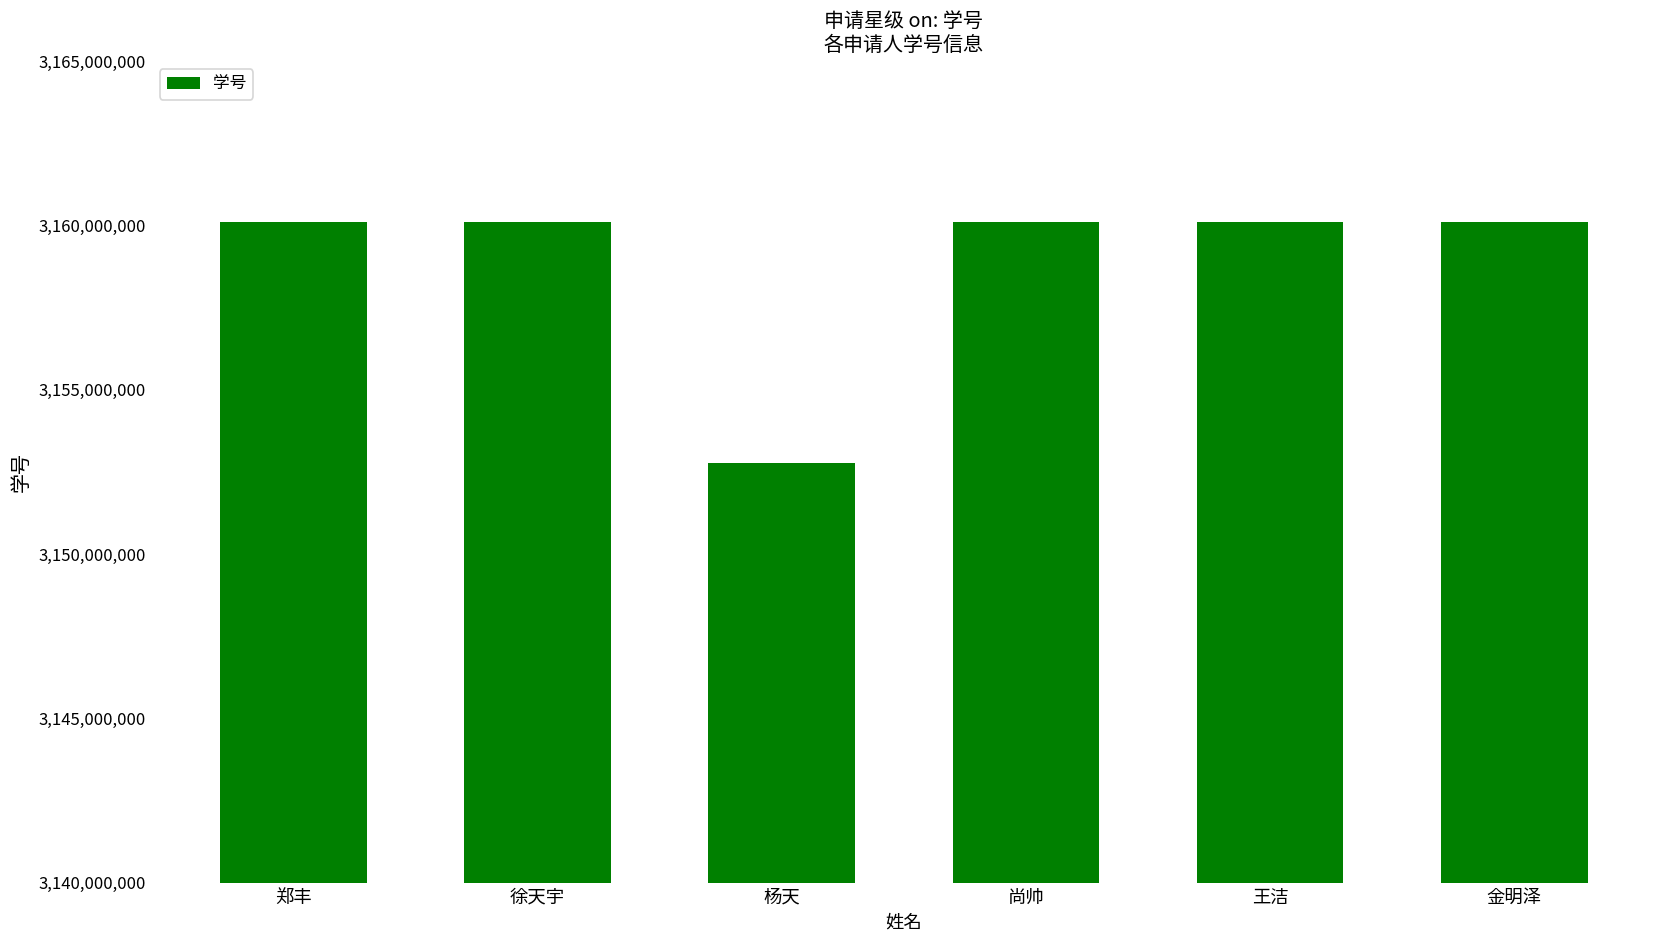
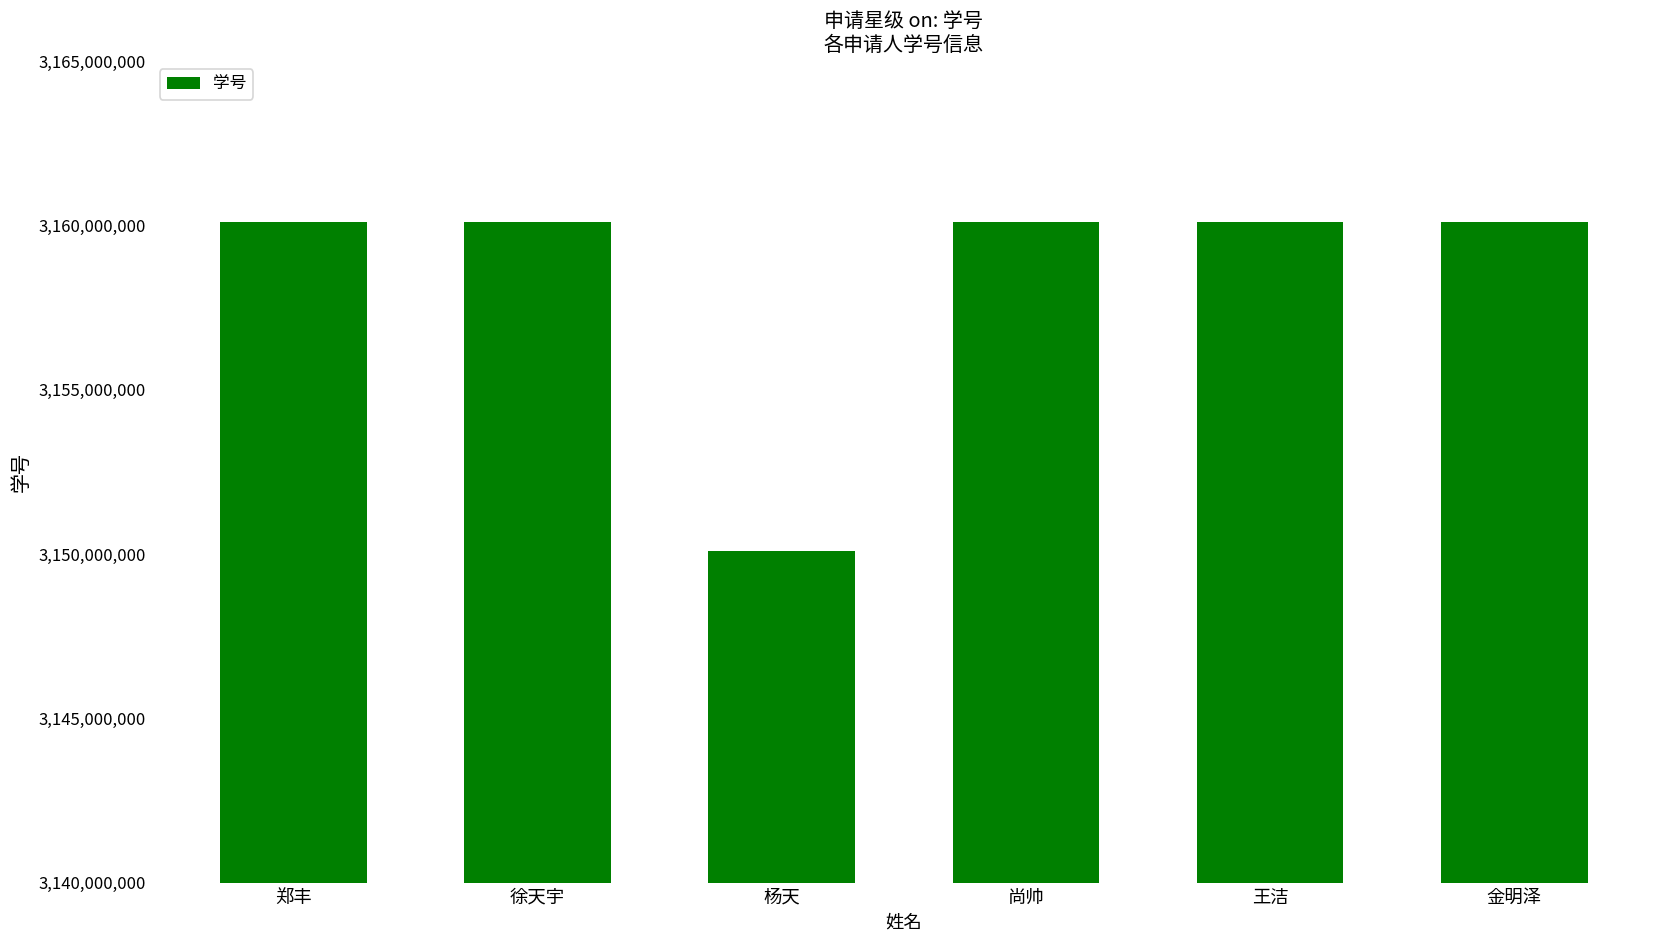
  {
    "郑丰": "3,160,100,000",
    "徐天宇": "3,160,100,000",
-   "杨天": "3,152,800,000",
+   "杨天": "3,150,100,000",
    "尚帅": "3,160,100,000",
    "王洁": "3,160,100,000",
    "金明泽": "3,160,100,000"
  }
